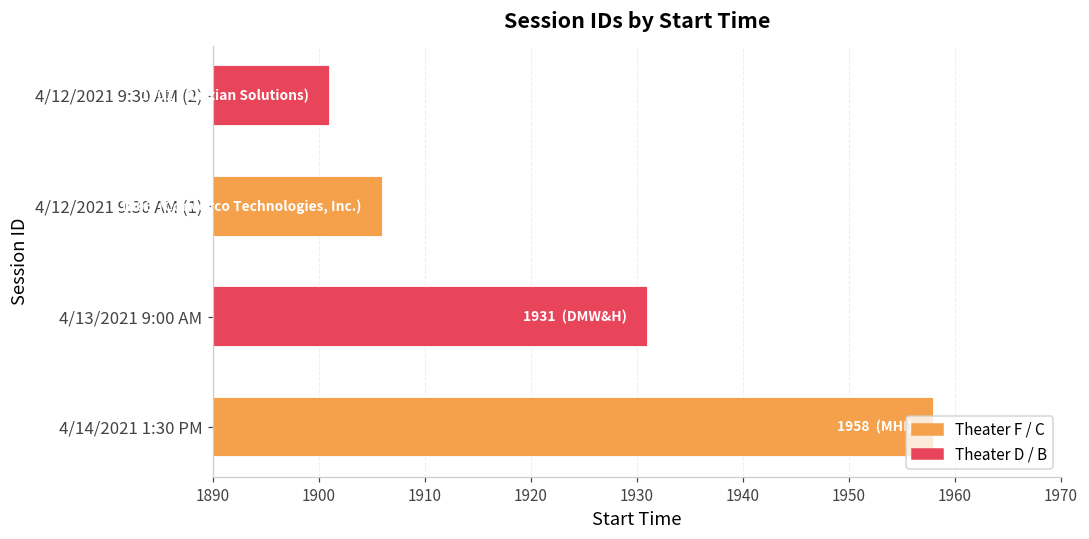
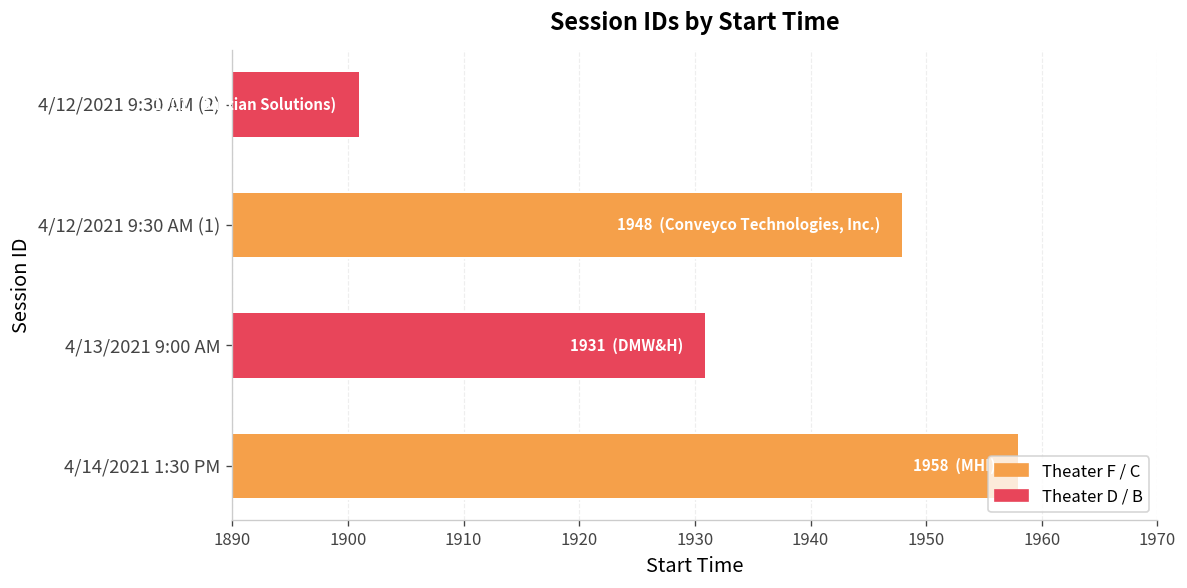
  {
    "4/12/2021 9:30 AM (2)": 1901,
-   "4/12/2021 9:30 AM (1)": 1906,
+   "4/12/2021 9:30 AM (1)": 1948,
    "4/13/2021 9:00 AM": 1931
  }
